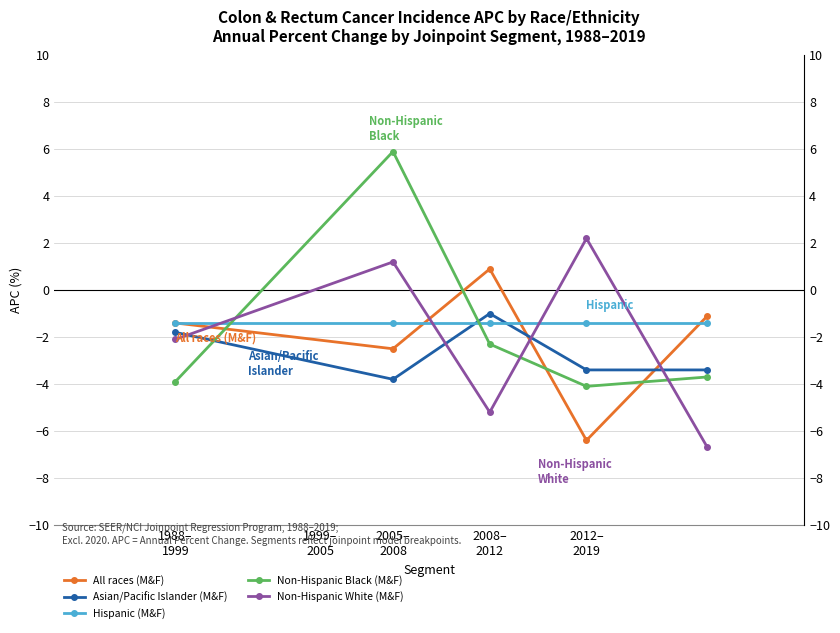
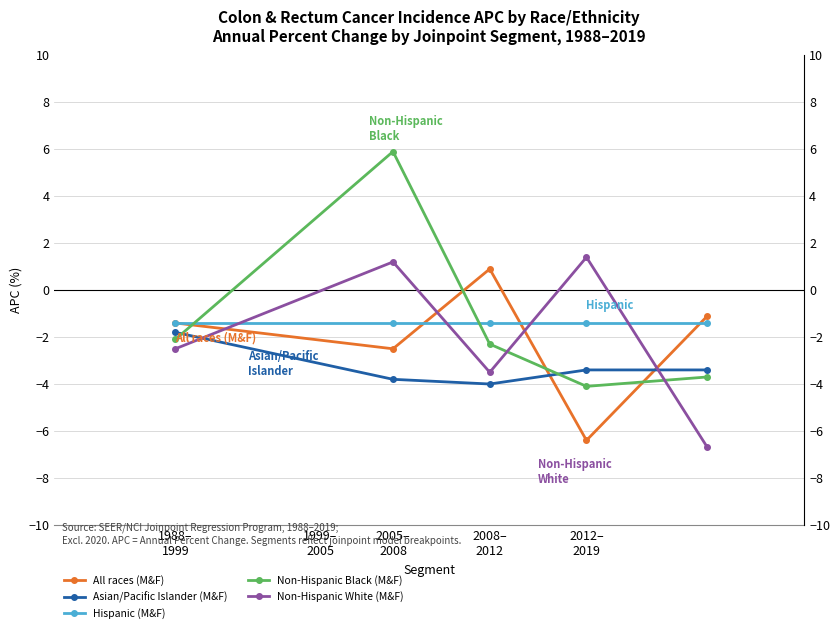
  {
    "All races (M&F)": {
      "2005– 2008": -2.5,
      "2008– 2012": 0.9,
      "2012– 2019": -6.4
    },
    "Asian/Pacific Islander (M&F)": {
      "1988– 1999": -1.8,
      "2005– 2008": -3.8,
-     "2008– 2012": -1,
+     "2008– 2012": -4,
      "2012– 2019": -3.4
    },
    "Hispanic (M&F)": {
      "2005– 2008": -1.4,
      "2008– 2012": -1.4,
      "2012– 2019": -1.4
    },
    "Non-Hispanic Black (M&F)": {
-     "1988– 1999": -3.9,
+     "1988– 1999": -2.1,
      "2005– 2008": 5.9,
      "2008– 2012": -2.3,
      "2012– 2019": -4.1
    },
    "Non-Hispanic White (M&F)": {
-     "1988– 1999": -2.1,
+     "1988– 1999": -2.5,
      "2005– 2008": 1.2,
-     "2008– 2012": -5.2,
-     "2012– 2019": 2.2
+     "2008– 2012": -3.5,
+     "2012– 2019": 1.4
    }
  }
